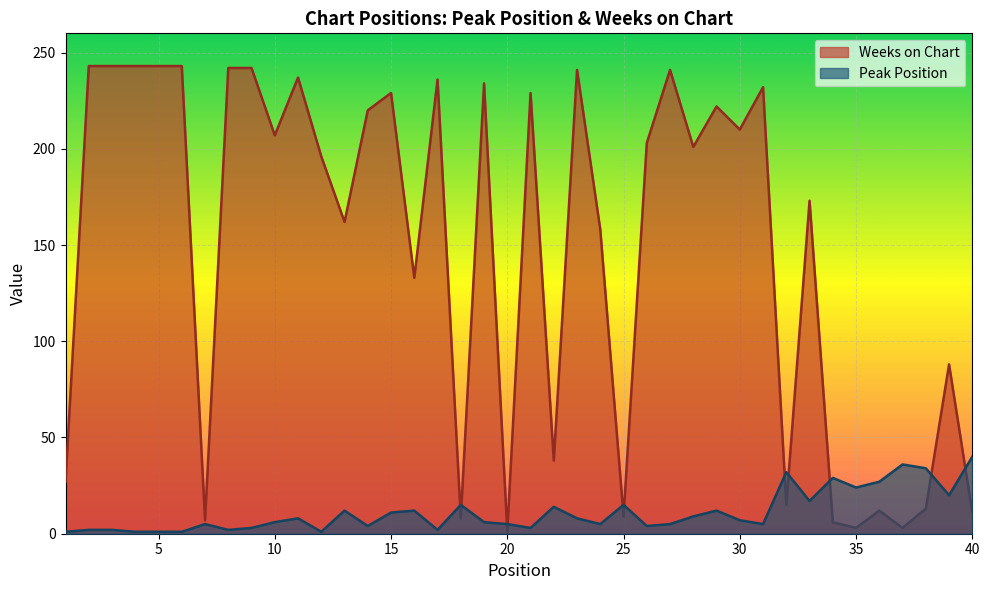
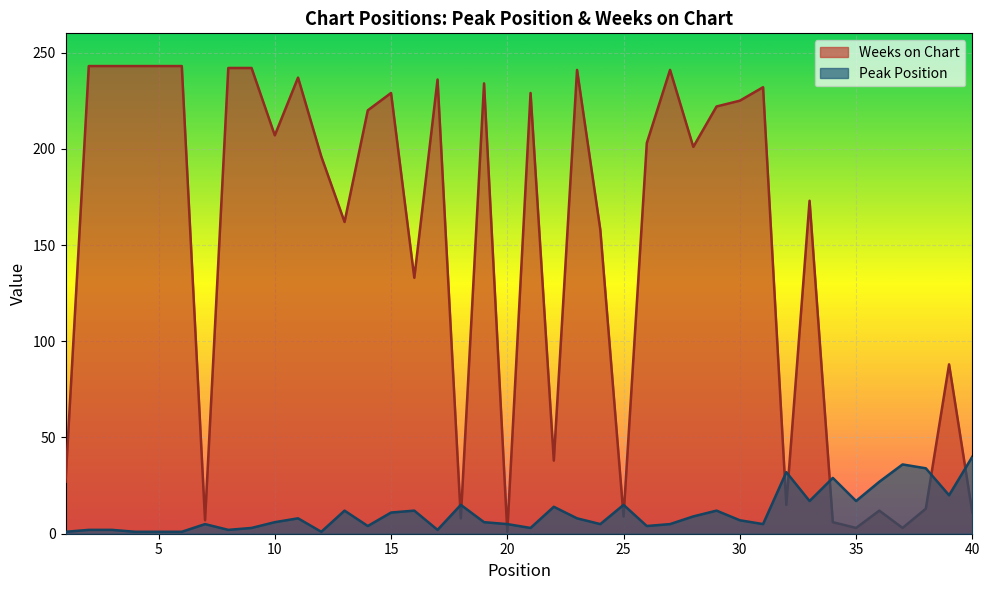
  {
    "Weeks on Chart": {
      "5": 243,
      "10": 207,
      "15": 229,
      "20": 1,
      "25": 9,
-     "30": 210,
+     "30": 225,
      "35": 3,
      "40": 11
    },
    "Peak Position": {
      "5": 1,
      "10": 6,
      "15": 11,
      "20": 5,
      "25": 15,
      "30": 7,
-     "35": 24,
+     "35": 17,
      "40": 40
    }
  }
